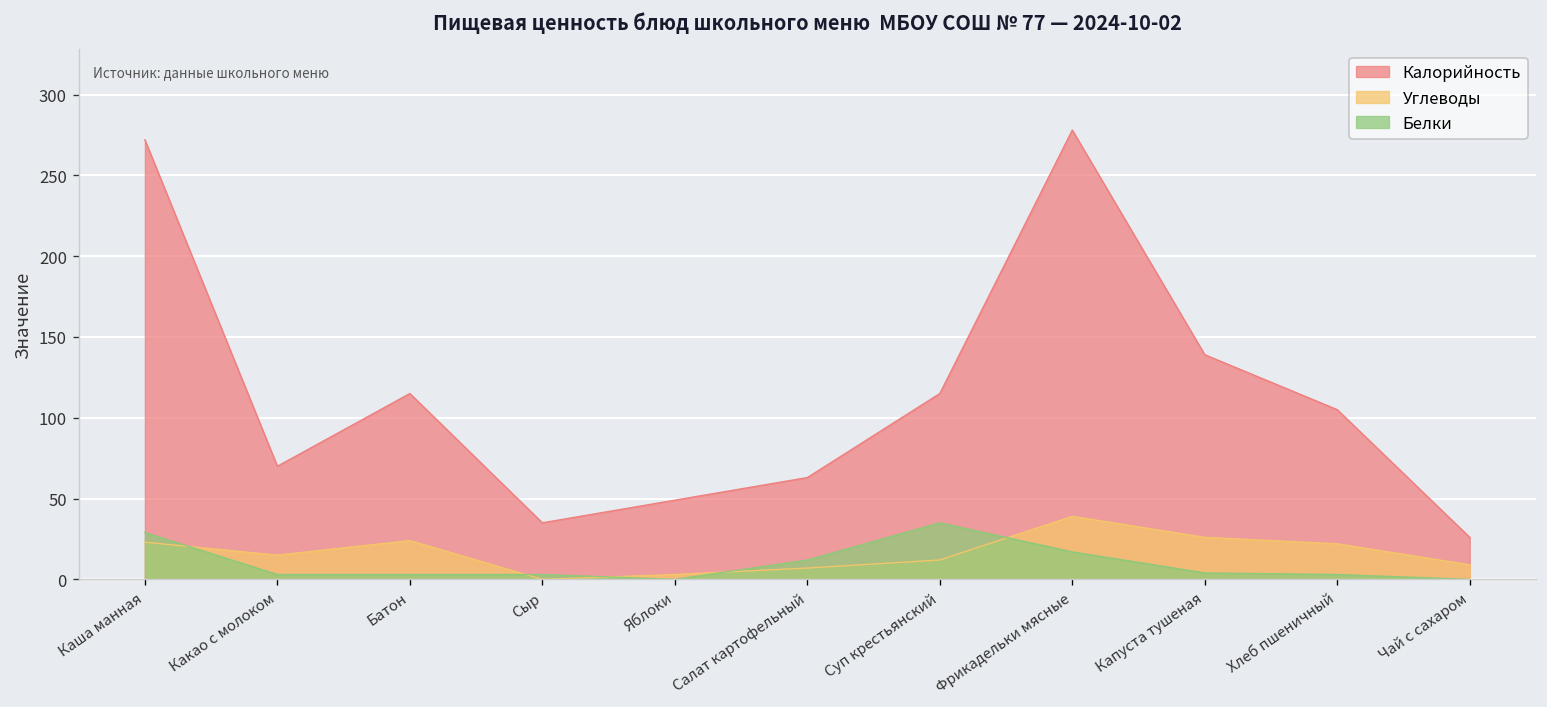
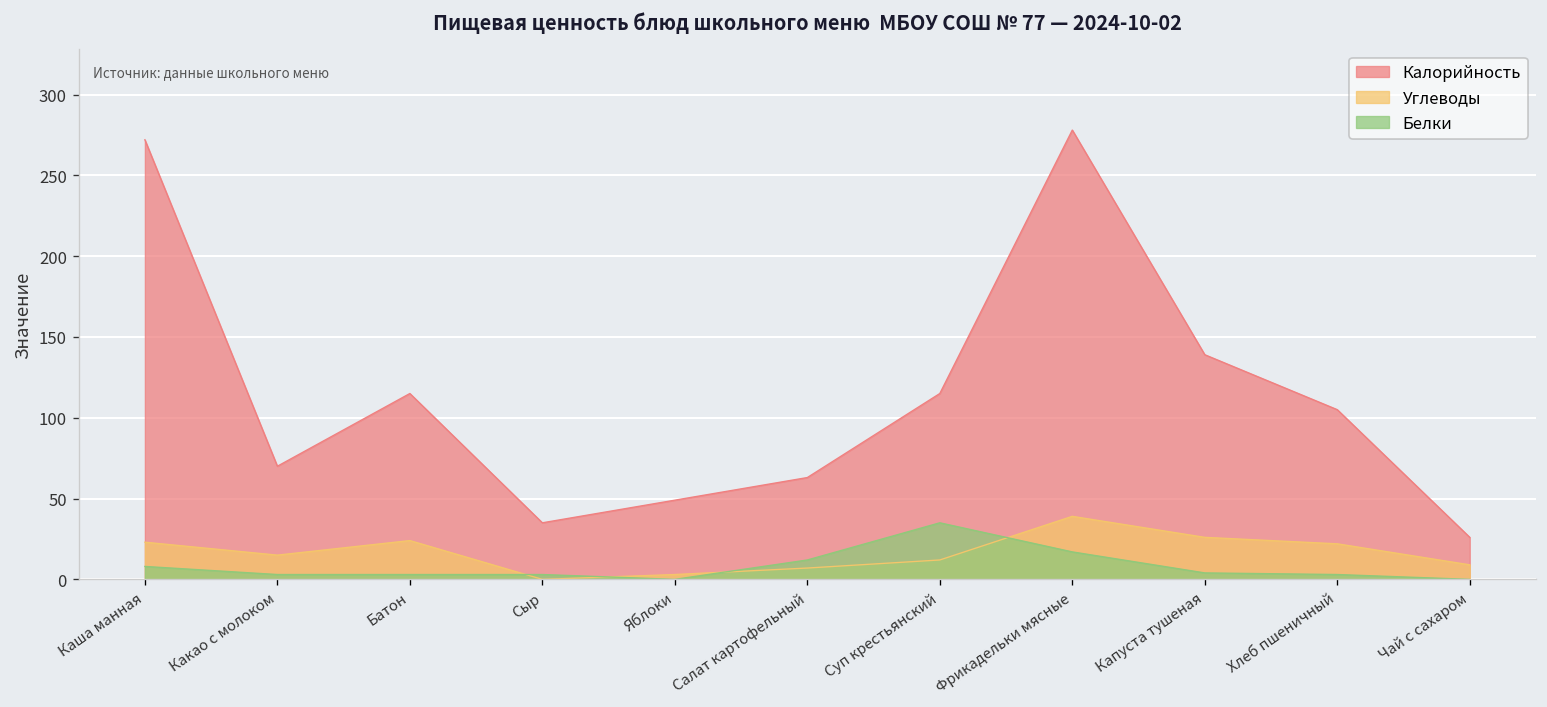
  {
    "Калорийность": {
      "Каша манная": 272,
      "Какао с молоком": 70,
      "Батон": 115,
      "Сыр": 35,
      "Яблоки": 49,
      "Салат картофельный": 63,
      "Суп крестьянский": 115,
      "Фрикадельки мясные": 278,
      "Капуста тушеная": 139,
      "Хлеб пшеничный": 105,
      "Чай с сахаром": 26
    },
    "Углеводы": {
      "Каша манная": 23,
      "Какао с молоком": 15,
      "Батон": 24,
      "Сыр": 0,
      "Яблоки": 3,
      "Салат картофельный": 7,
      "Суп крестьянский": 12,
      "Фрикадельки мясные": 39,
      "Капуста тушеная": 26,
      "Хлеб пшеничный": 22,
      "Чай с сахаром": 9
    },
    "Белки": {
-     "Каша манная": 29,
+     "Каша манная": 8,
      "Какао с молоком": 3,
      "Батон": 3,
      "Сыр": 3,
      "Яблоки": 0,
      "Салат картофельный": 12,
      "Суп крестьянский": 35,
      "Фрикадельки мясные": 17,
      "Капуста тушеная": 4,
      "Хлеб пшеничный": 3,
      "Чай с сахаром": 0
    }
  }
